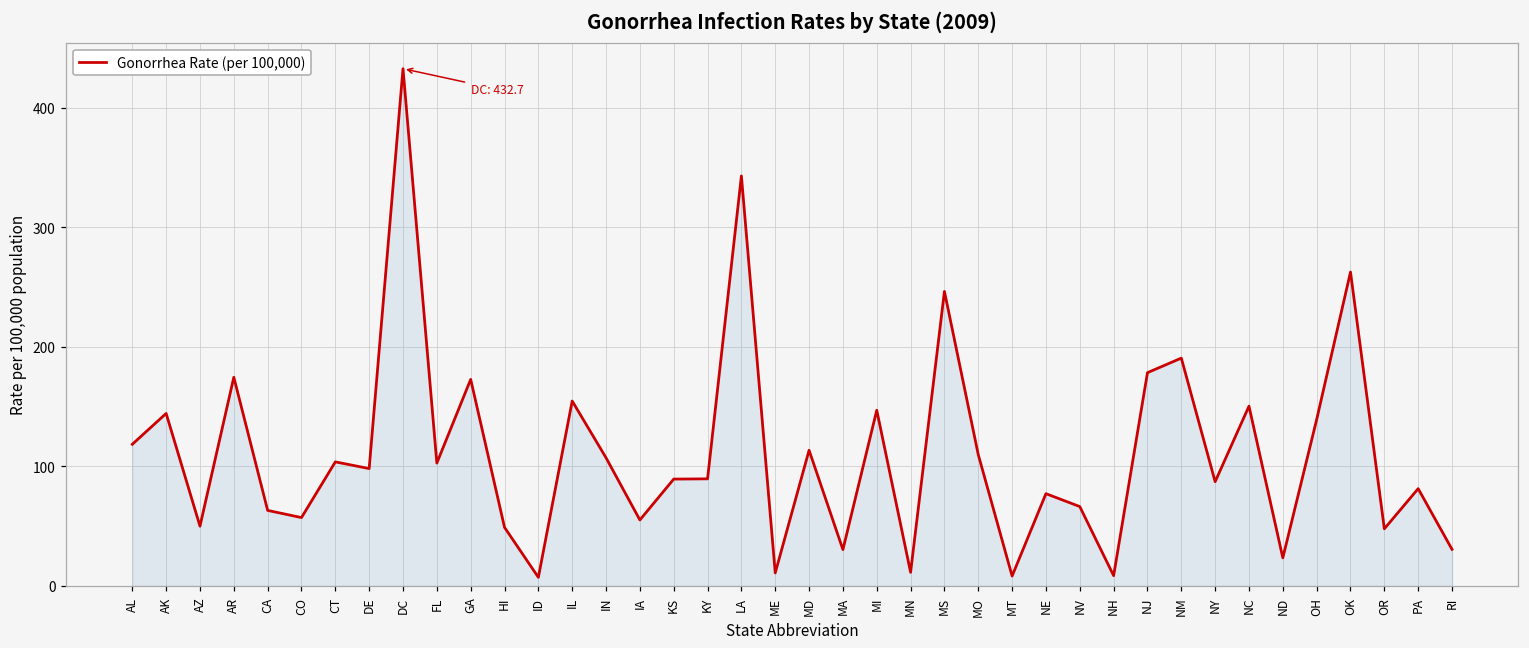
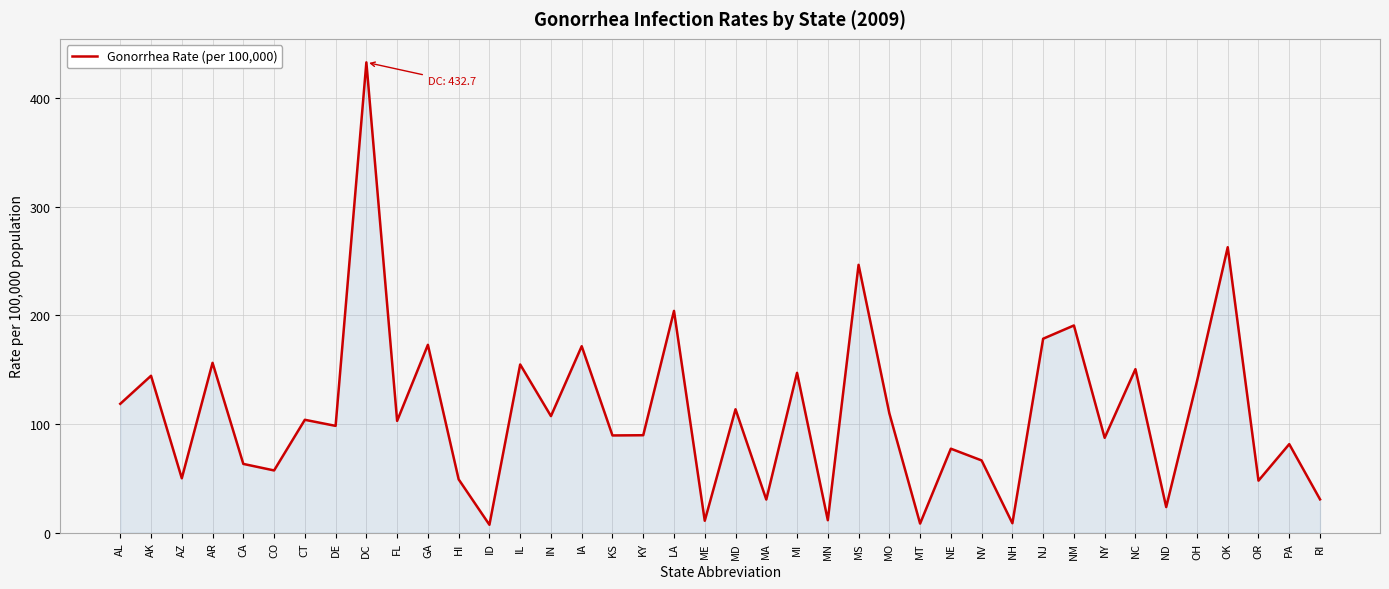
  {
    "AL": 119,
    "AK": 144,
    "AZ": 50,
-   "AR": 175,
+   "AR": 156,
    "CA": 63,
    "CO": 57,
    "CT": 104,
    "DE": 98,
    "FL": 103,
    "GA": 173,
    "HI": 49,
    "ID": 7,
    "IL": 155,
    "IN": 107,
-   "IA": 55,
+   "IA": 172,
    "KS": 89,
    "KY": 90,
-   "LA": 343,
+   "LA": 204,
    "ME": 11,
    "MD": 114,
    "MA": 30,
    "MI": 147,
    "MN": 11,
    "MS": 246,
    "MO": 110,
    "MT": 8,
    "NE": 77,
    "NV": 66,
    "NH": 9,
    "NJ": 178,
    "NM": 191,
    "NY": 87,
    "NC": 150,
    "ND": 24,
    "OH": 139,
    "OK": 263,
    "OR": 48,
    "PA": 81,
    "RI": 31
  }
